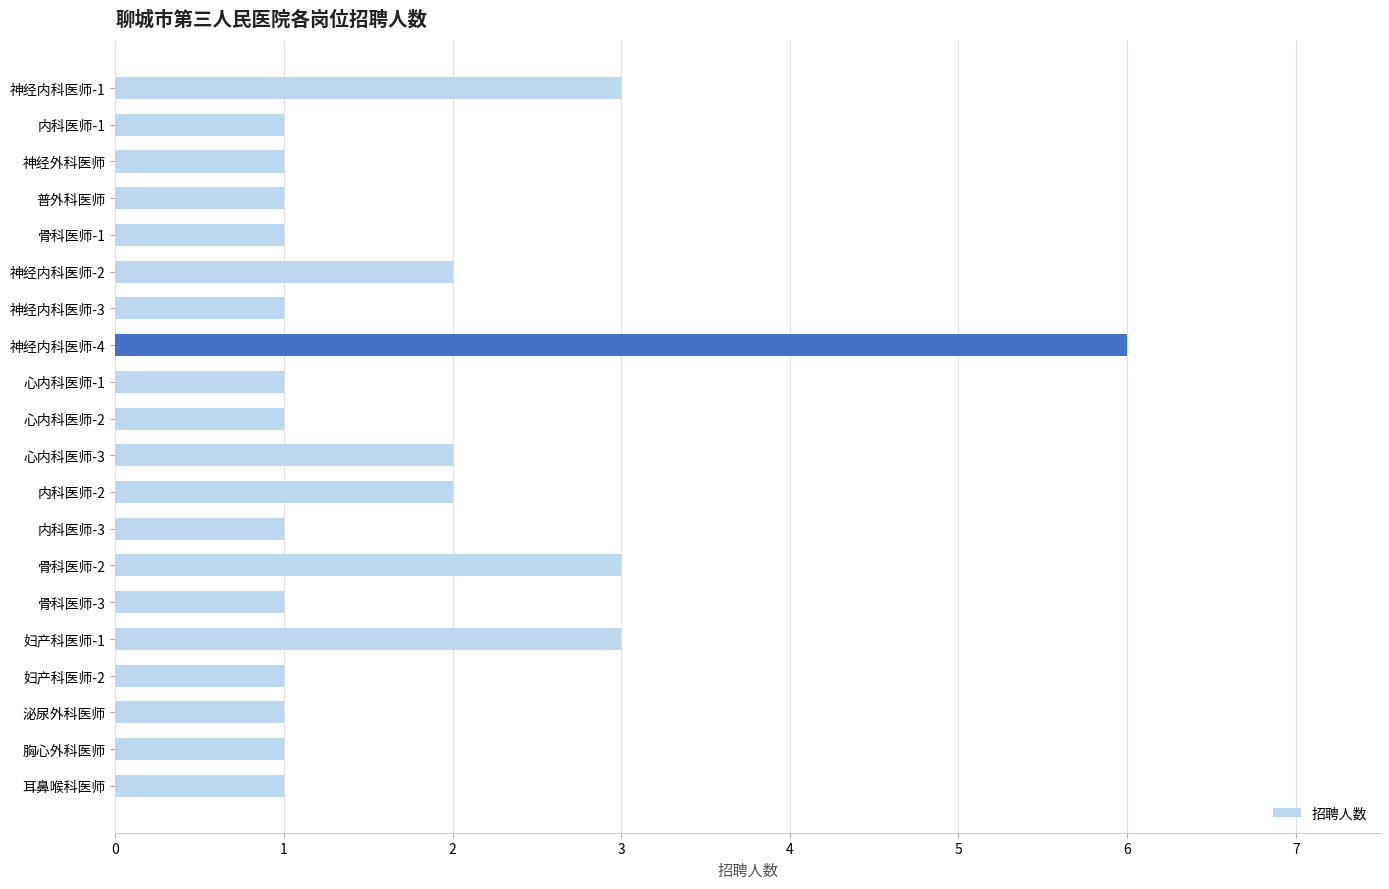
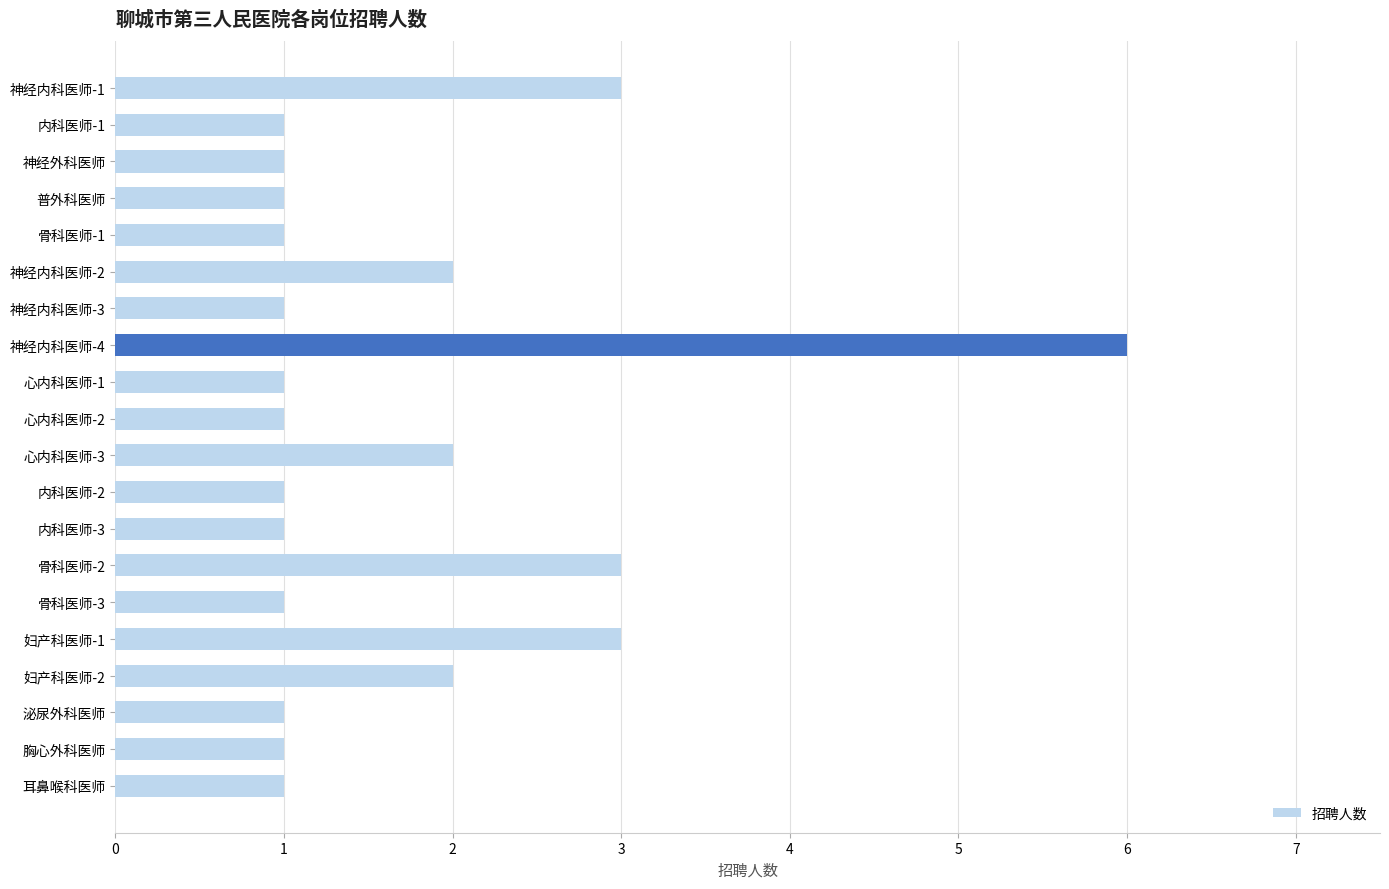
  {
    "神经内科医师-1": 3,
    "内科医师-1": 1,
    "神经外科医师": 1,
    "普外科医师": 1,
    "骨科医师-1": 1,
    "神经内科医师-2": 2,
    "神经内科医师-3": 1,
    "神经内科医师-4": 6,
    "心内科医师-1": 1,
    "心内科医师-2": 1,
    "心内科医师-3": 2,
-   "内科医师-2": 2,
+   "内科医师-2": 1,
    "内科医师-3": 1,
    "骨科医师-2": 3,
    "骨科医师-3": 1,
    "妇产科医师-1": 3,
-   "妇产科医师-2": 1,
+   "妇产科医师-2": 2,
    "泌尿外科医师": 1,
    "胸心外科医师": 1,
    "耳鼻喉科医师": 1
  }
